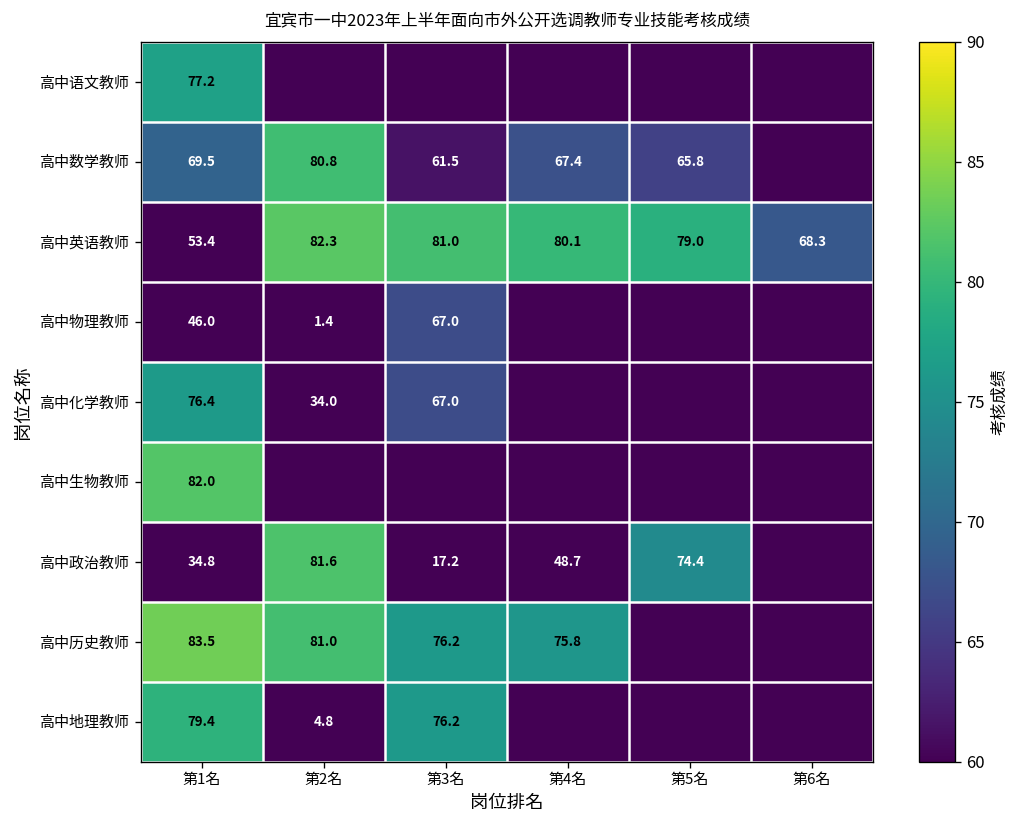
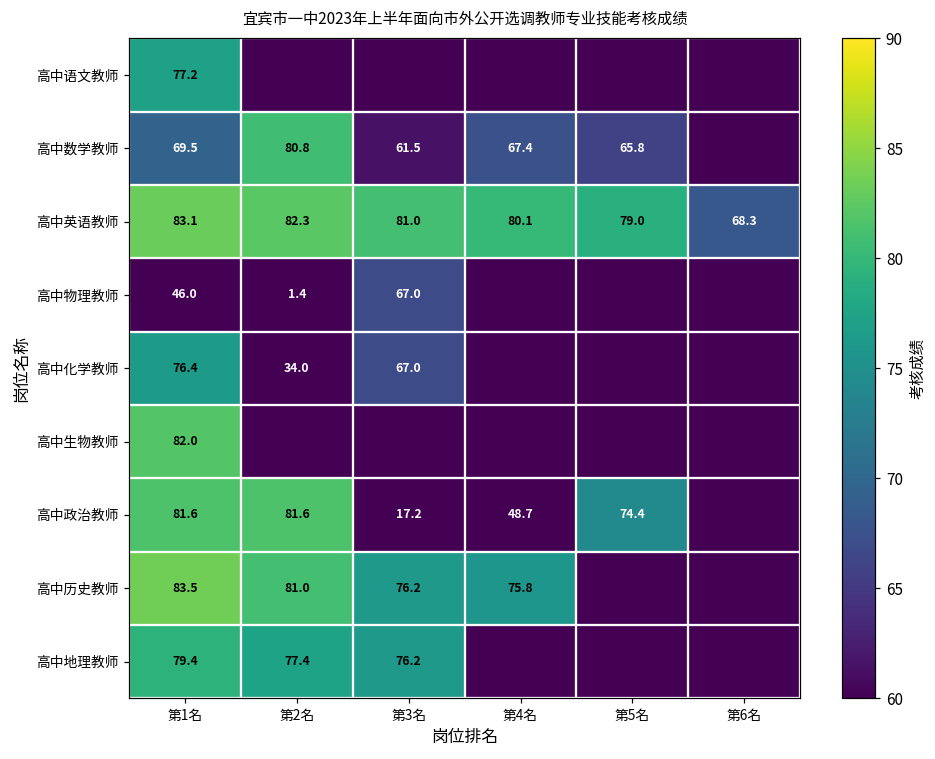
  {
    "高中语文教师": {
      "第1名": 77.2
    },
    "高中数学教师": {
      "第1名": 69.5,
      "第2名": 80.8,
      "第3名": 61.5,
      "第4名": 67.4,
      "第5名": 65.8
    },
    "高中英语教师": {
-     "第1名": 53.4,
+     "第1名": 83.1,
      "第2名": 82.3,
      "第3名": 81.0,
      "第4名": 80.1,
      "第5名": 79.0,
      "第6名": 68.3
    },
    "高中物理教师": {
      "第1名": 46.0,
      "第2名": 1.4,
      "第3名": 67.0
    },
    "高中化学教师": {
      "第1名": 76.4,
      "第2名": 34.0,
      "第3名": 67.0
    },
    "高中生物教师": {
      "第1名": 82.0
    },
    "高中政治教师": {
-     "第1名": 34.8,
+     "第1名": 81.6,
      "第2名": 81.6,
      "第3名": 17.2,
      "第4名": 48.7,
      "第5名": 74.4
    },
    "高中历史教师": {
      "第1名": 83.5,
      "第2名": 81.0,
      "第3名": 76.2,
      "第4名": 75.8
    },
    "高中地理教师": {
      "第1名": 79.4,
-     "第2名": 4.8,
+     "第2名": 77.4,
      "第3名": 76.2
    }
  }
